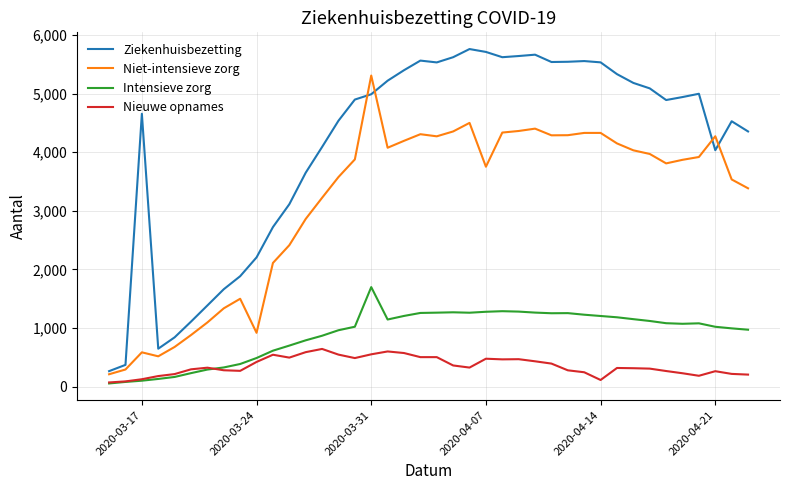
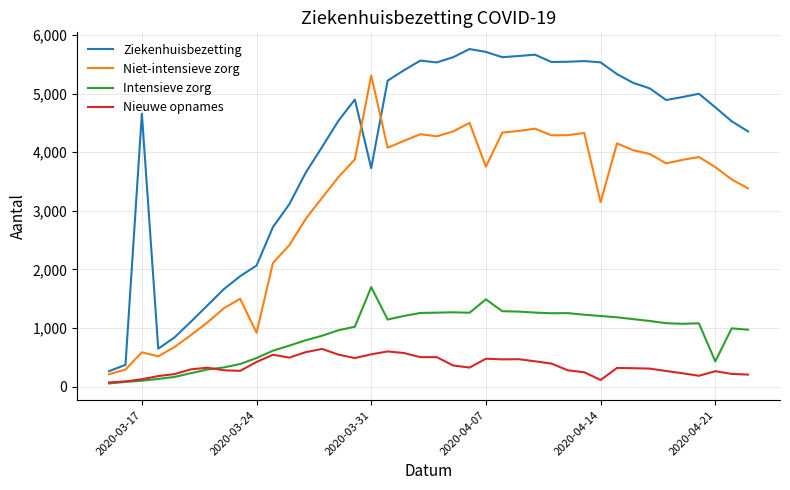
  {
    "Ziekenhuisbezetting": {
      "2020-03-17": "4,700",
-     "2020-03-24": "2,200",
-     "2020-03-31": "5,000",
+     "2020-03-24": "2,100",
+     "2020-03-31": "3,700",
      "2020-04-07": "5,700",
      "2020-04-14": "5,500",
-     "2020-04-21": "4,000"
+     "2020-04-21": "4,800"
    },
    "Niet-intensieve zorg": {
      "2020-03-17": "600",
      "2020-03-24": "900",
      "2020-03-31": "5,300",
      "2020-04-07": "3,800",
-     "2020-04-14": "4,300",
-     "2020-04-21": "4,300"
+     "2020-04-14": "3,100",
+     "2020-04-21": "3,700"
    },
    "Intensieve zorg": {
      "2020-03-24": "500",
      "2020-03-31": "1,700",
-     "2020-04-07": "1,300",
+     "2020-04-07": "1,500",
      "2020-04-14": "1,200",
-     "2020-04-21": "1,000"
+     "2020-04-21": "400"
    },
    "Nieuwe opnames": {
      "2020-03-24": "400",
      "2020-03-31": "600",
      "2020-04-07": "500",
      "2020-04-14": "100",
      "2020-04-21": "300"
    }
  }
